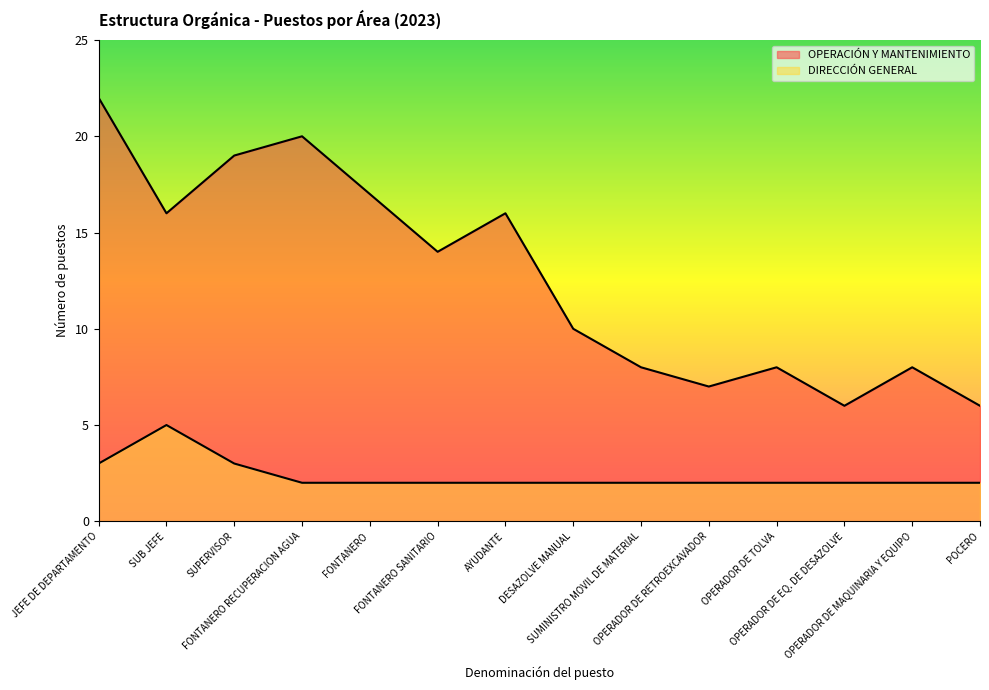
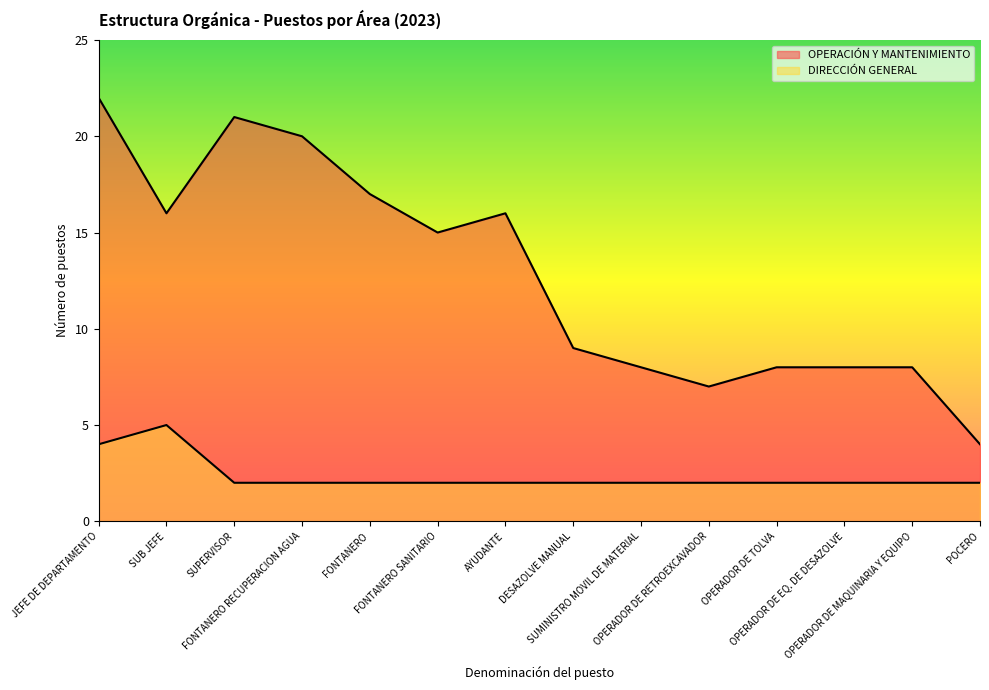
  {
    "OPERACIÓN Y MANTENIMIENTO": {
      "JEFE DE DEPARTAMENTO": 22,
      "SUB JEFE": 16,
-     "SUPERVISOR": 19,
+     "SUPERVISOR": 21,
      "FONTANERO RECUPERACION AGUA": 20,
      "FONTANERO": 17,
-     "FONTANERO SANITARIO": 14,
+     "FONTANERO SANITARIO": 15,
      "AYUDANTE": 16,
-     "DESAZOLVE MANUAL": 10,
+     "DESAZOLVE MANUAL": 9,
      "SUMINISTRO MOVIL DE MATERIAL": 8,
      "OPERADOR DE RETROEXCAVADOR": 7,
      "OPERADOR DE TOLVA": 8,
-     "OPERADOR DE EQ. DE DESAZOLVE": 6,
+     "OPERADOR DE EQ. DE DESAZOLVE": 8,
      "OPERADOR DE MAQUINARIA Y EQUIPO": 8,
-     "POCERO": 6
+     "POCERO": 4
    },
    "DIRECCIÓN GENERAL": {
-     "JEFE DE DEPARTAMENTO": 3,
+     "JEFE DE DEPARTAMENTO": 4,
      "SUB JEFE": 5,
-     "SUPERVISOR": 3,
+     "SUPERVISOR": 2,
      "FONTANERO RECUPERACION AGUA": 2,
      "FONTANERO": 2,
      "FONTANERO SANITARIO": 2,
      "AYUDANTE": 2,
      "DESAZOLVE MANUAL": 2,
      "SUMINISTRO MOVIL DE MATERIAL": 2,
      "OPERADOR DE RETROEXCAVADOR": 2,
      "OPERADOR DE TOLVA": 2,
      "OPERADOR DE EQ. DE DESAZOLVE": 2,
      "OPERADOR DE MAQUINARIA Y EQUIPO": 2,
      "POCERO": 2
    }
  }
